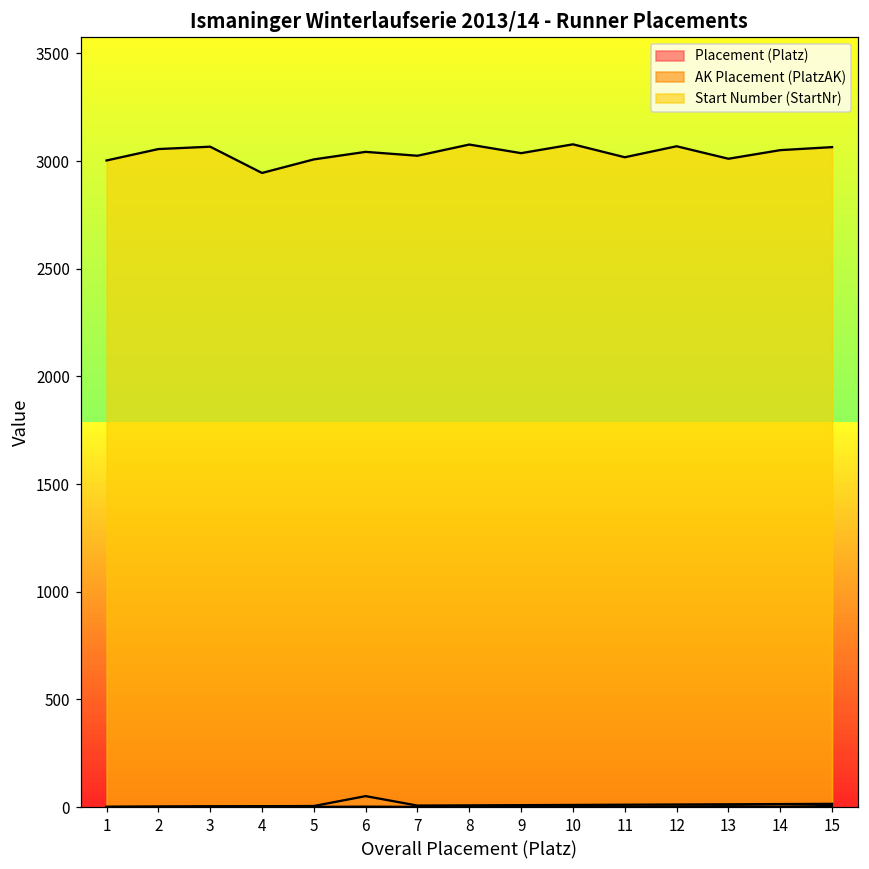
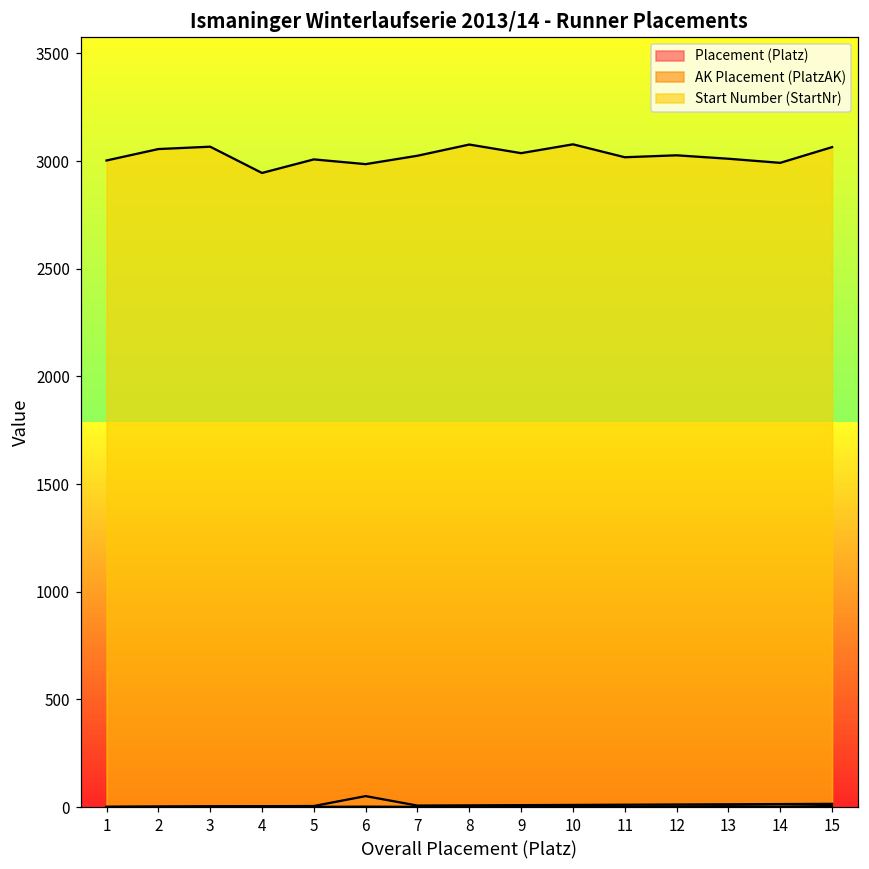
  {
    "Placement (Platz)": {
      "6": 50
    },
    "AK Placement (PlatzAK)": {
      "6": 0
    },
    "Start Number (StartNr)": {
      "1": 3000,
      "2": 3060,
      "3": 3070,
      "4": 2950,
      "5": 3010,
-     "6": 3040,
+     "6": 2990,
      "7": 3030,
      "8": 3080,
      "9": 3040,
      "10": 3080,
      "11": 3020,
-     "12": 3070,
+     "12": 3030,
      "13": 3010,
-     "14": 3050,
+     "14": 2990,
      "15": 3070
    }
  }
